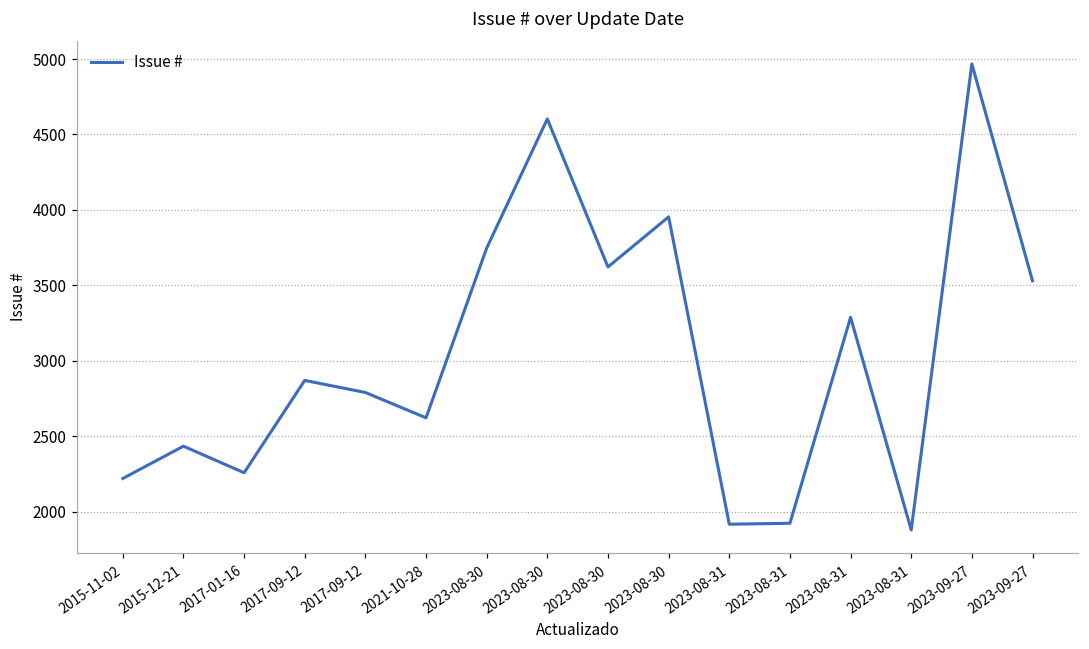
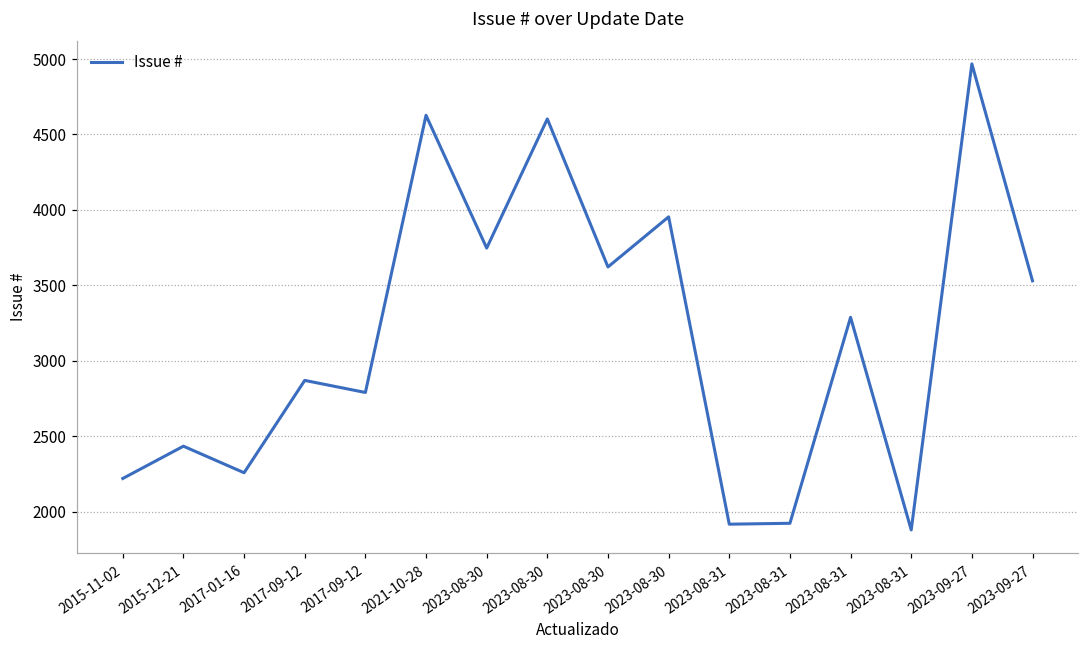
  {
    "2015-11-02": 2220,
    "2015-12-21": 2430,
    "2017-01-16": 2260,
-   "2021-10-28": 2620
+   "2021-10-28": 4630
  }
